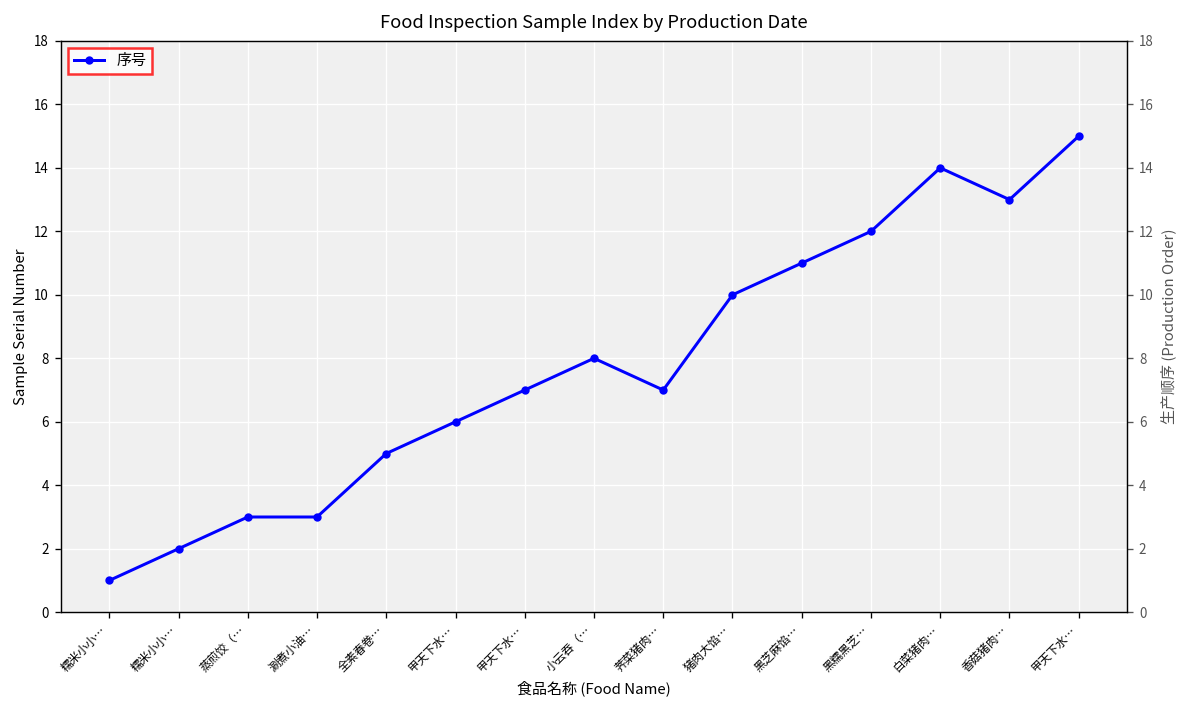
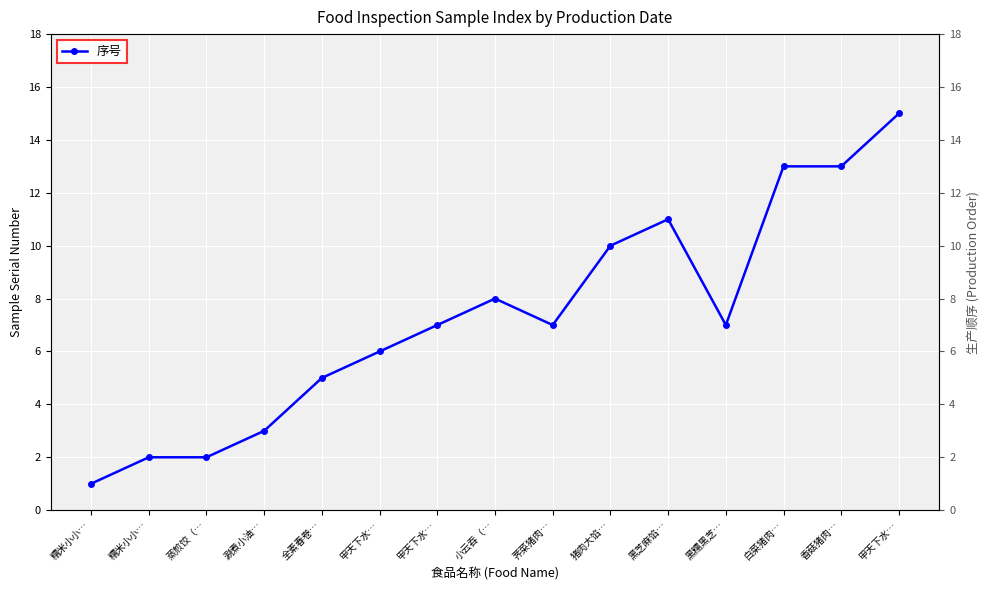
  {
-   "蒸煎饺（…": 3,
+   "蒸煎饺（…": 2,
    "涮煮小油…": 3,
    "全素春卷…": 5,
    "小云吞（…": 8,
    "荠菜猪肉…": 7,
    "猪肉大馅…": 10,
    "黑芝麻馅…": 11,
-   "黑糯黑芝…": 12,
-   "白菜猪肉…": 14,
+   "黑糯黑芝…": 7,
+   "白菜猪肉…": 13,
    "香菇猪肉…": 13
  }
